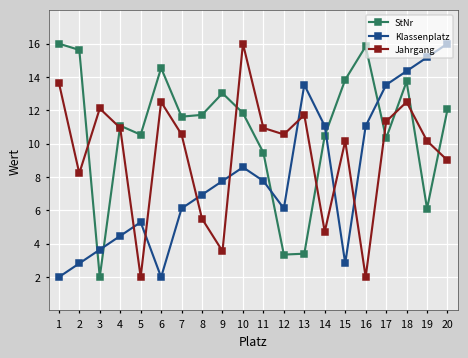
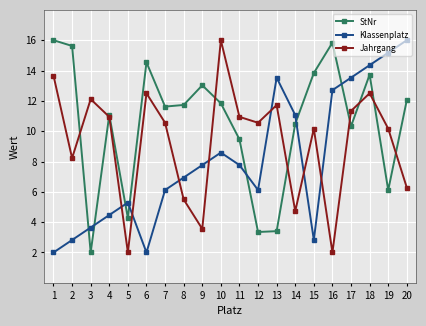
  {
    "StNr": {
      "1": 16.0,
      "2": 15.6,
      "3": 2.0,
-     "5": 10.5,
+     "5": 4.3,
      "6": 14.5,
      "7": 11.6,
      "8": 11.7,
      "9": 13.0,
      "10": 11.8,
      "11": 9.5,
      "12": 3.4,
      "13": 3.4,
      "14": 10.5,
      "15": 13.8,
      "16": 15.8,
      "17": 10.3,
      "18": 13.7,
      "19": 6.1,
      "20": 12.1
    },
    "Klassenplatz": {
      "1": 2.0,
      "2": 2.8,
      "3": 3.6,
      "4": 4.5,
      "5": 5.3,
      "6": 2.0,
      "7": 6.1,
      "8": 6.9,
      "9": 7.8,
      "10": 8.6,
      "11": 7.8,
      "12": 6.1,
      "13": 13.5,
      "14": 11.1,
      "15": 2.8,
-     "16": 11.1,
+     "16": 12.7,
      "17": 13.5,
      "18": 14.4
    },
    "Jahrgang": {
      "1": 13.7,
      "2": 8.2,
      "3": 12.1,
      "5": 2.0,
      "6": 12.5,
      "7": 10.6,
      "8": 5.5,
      "9": 3.6,
      "10": 16.0,
      "11": 10.9,
      "12": 10.6,
      "13": 11.7,
      "14": 4.7,
      "15": 10.2,
      "16": 2.0,
      "17": 11.3,
      "18": 12.5,
      "19": 10.2,
-     "20": 9.0
+     "20": 6.3
    }
  }
